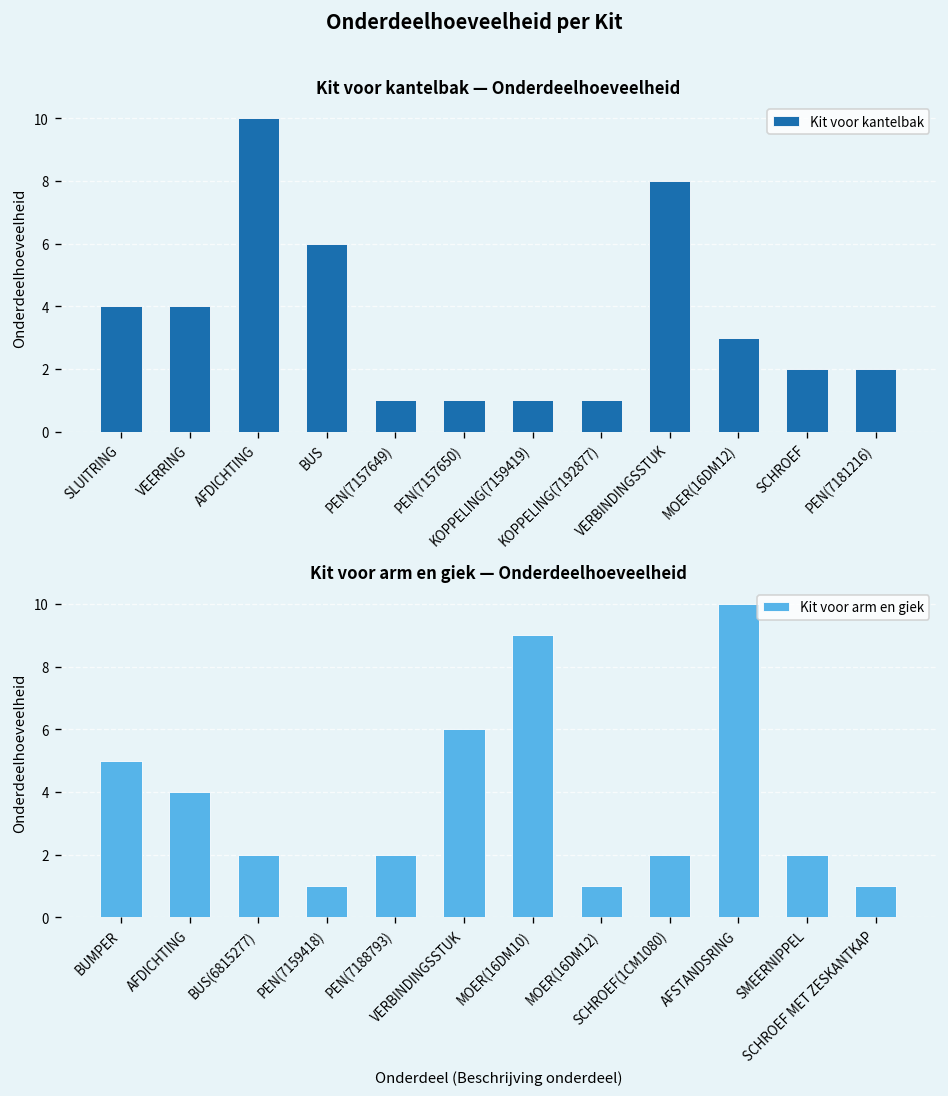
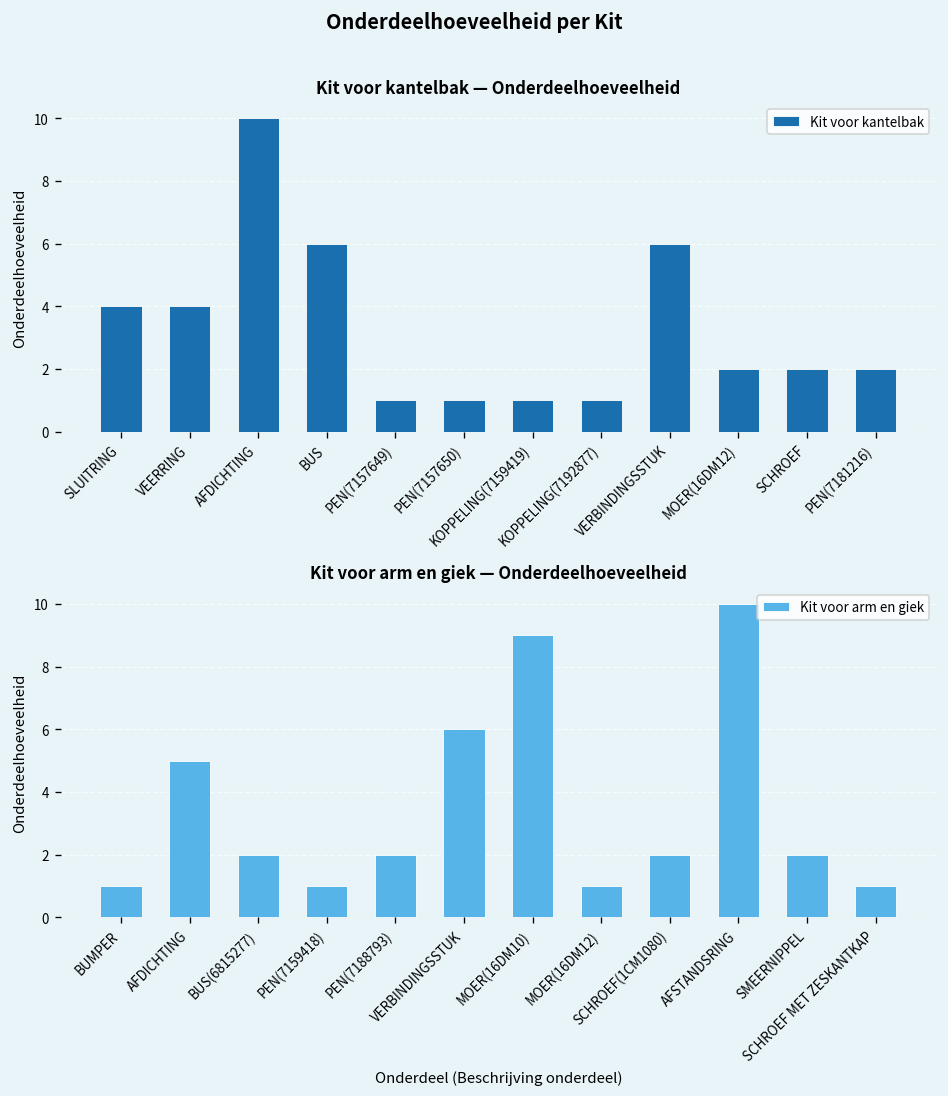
  {
    "Kit voor kantelbak — Onderdeelhoeveelheid": {
      "SLUITRING": 4,
      "VEERRING": 4,
      "AFDICHTING": 10,
      "BUS": 6,
      "PEN(7157649)": 1,
      "PEN(7157650)": 1,
      "KOPPELING(7159419)": 1,
      "KOPPELING(7192877)": 1,
-     "VERBINDINGSSTUK": 8,
-     "MOER(16DM12)": 3,
+     "VERBINDINGSSTUK": 6,
+     "MOER(16DM12)": 2,
      "SCHROEF": 2,
      "PEN(7181216)": 2
    },
    "Kit voor arm en giek — Onderdeelhoeveelheid": {
-     "BUMPER": 5,
-     "AFDICHTING": 4,
+     "BUMPER": 1,
+     "AFDICHTING": 5,
      "BUS(6815277)": 2,
      "PEN(7159418)": 1,
      "PEN(7188793)": 2,
      "VERBINDINGSSTUK": 6,
      "MOER(16DM10)": 9,
      "MOER(16DM12)": 1,
      "SCHROEF(1CM1080)": 2,
      "AFSTANDSRING": 10,
      "SMEERNIPPEL": 2,
      "SCHROEF MET ZESKANTKAP": 1
    }
  }
